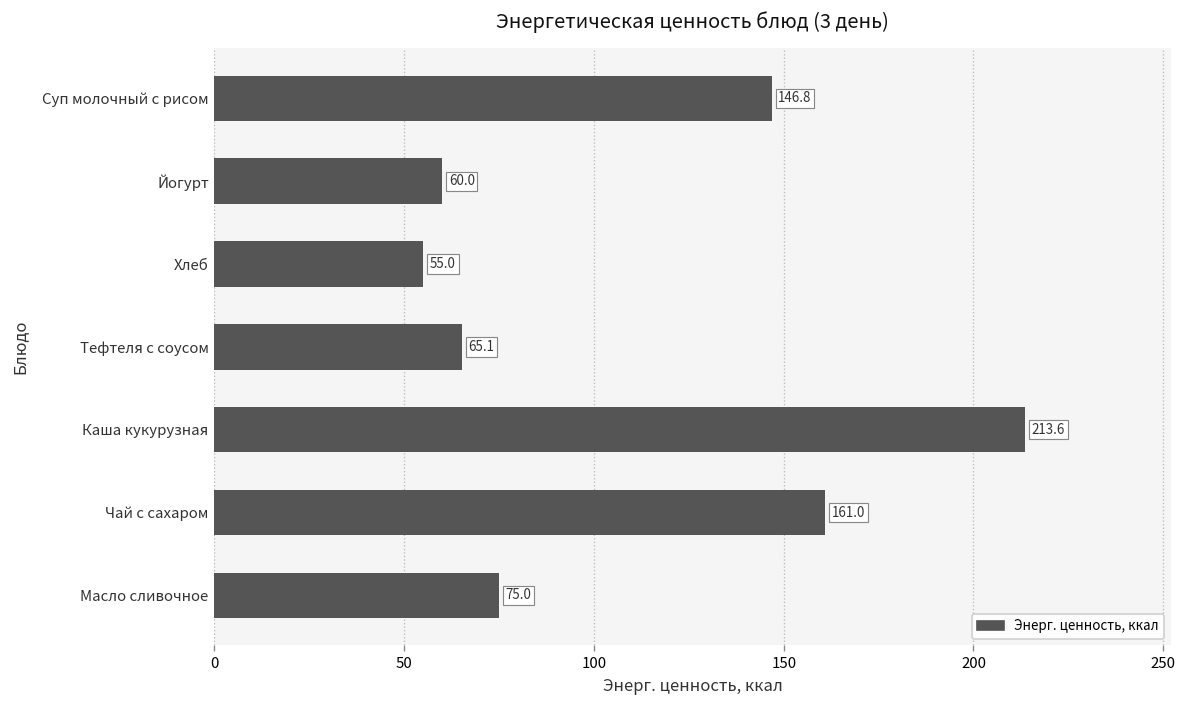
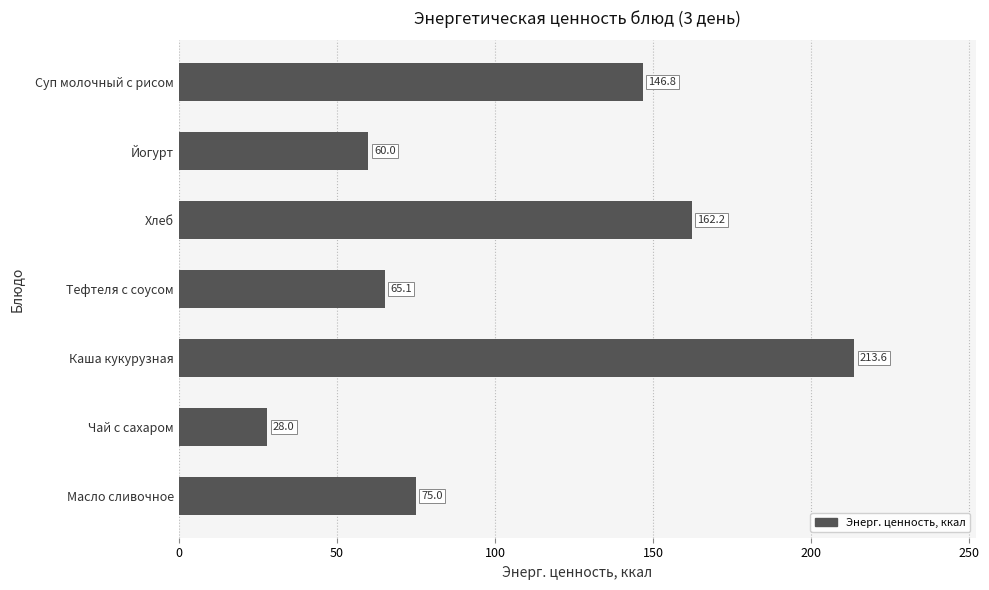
  {
-   "Хлеб": 55.0,
-   "Чай с сахаром": 161.0
+   "Хлеб": 162.2,
+   "Чай с сахаром": 28.0
  }
